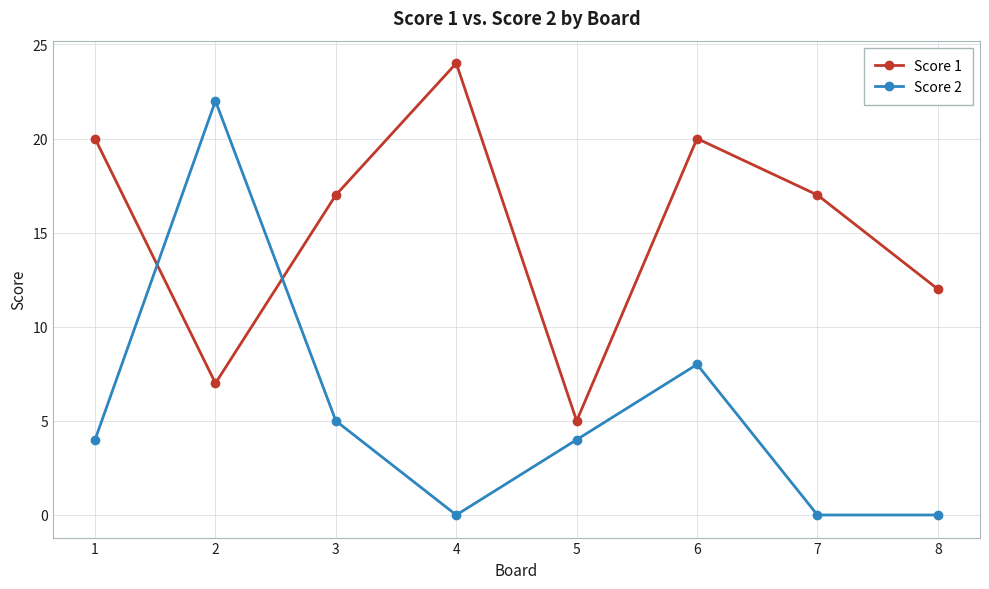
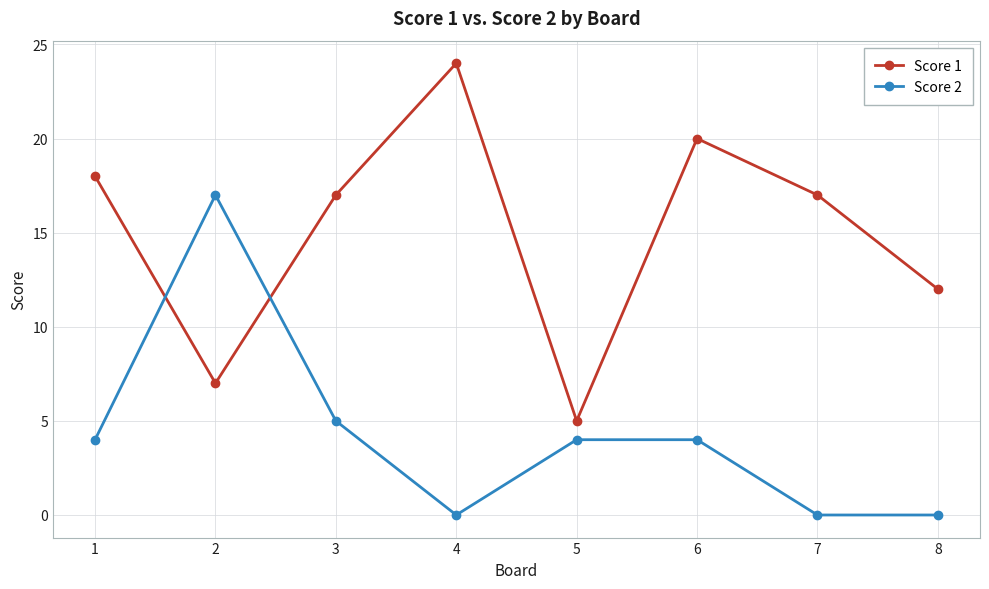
  {
    "Score 1": {
-     "1": 20,
+     "1": 18,
      "2": 7,
      "3": 17,
      "4": 24,
      "5": 5,
      "6": 20,
      "7": 17,
      "8": 12
    },
    "Score 2": {
      "1": 4,
-     "2": 22,
+     "2": 17,
      "3": 5,
      "4": 0,
      "5": 4,
-     "6": 8,
+     "6": 4,
      "7": 0,
      "8": 0
    }
  }
